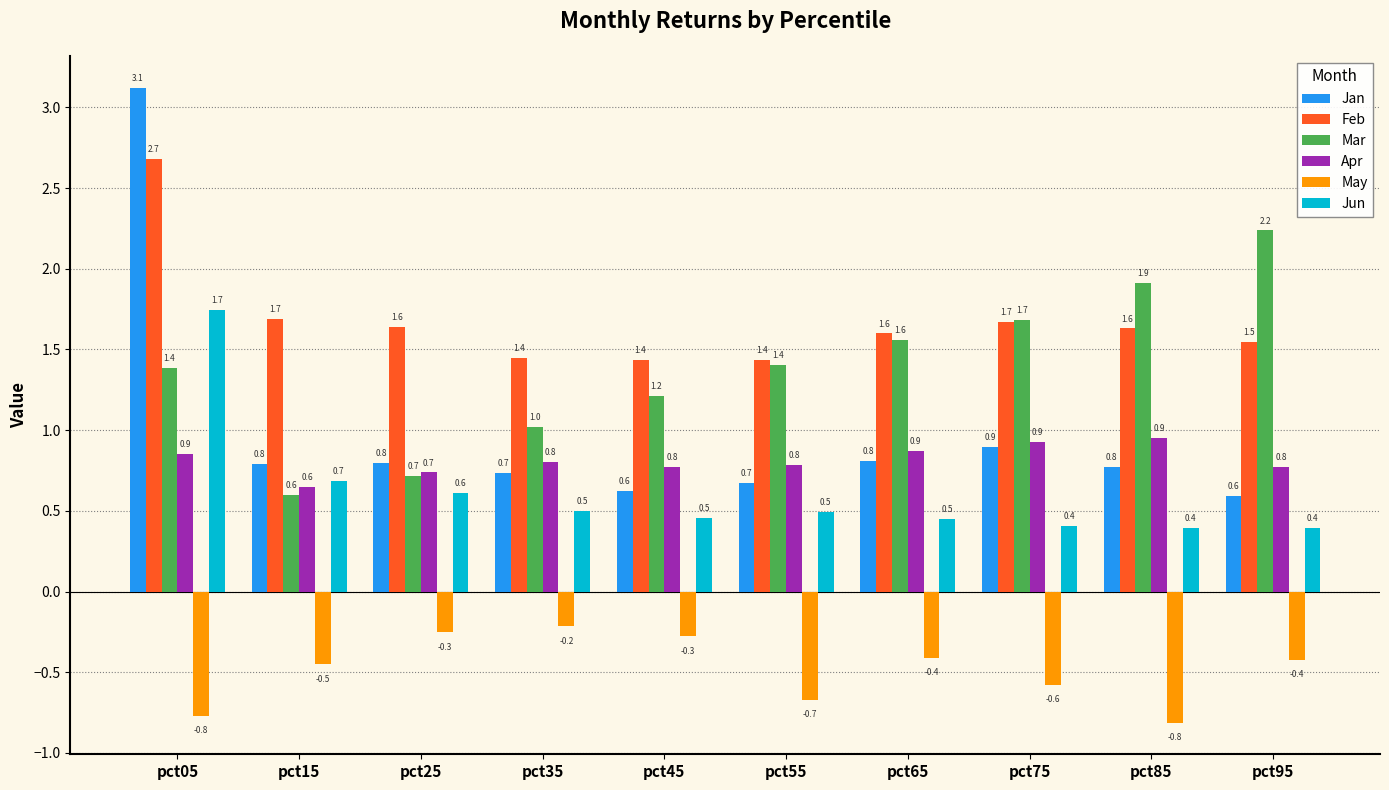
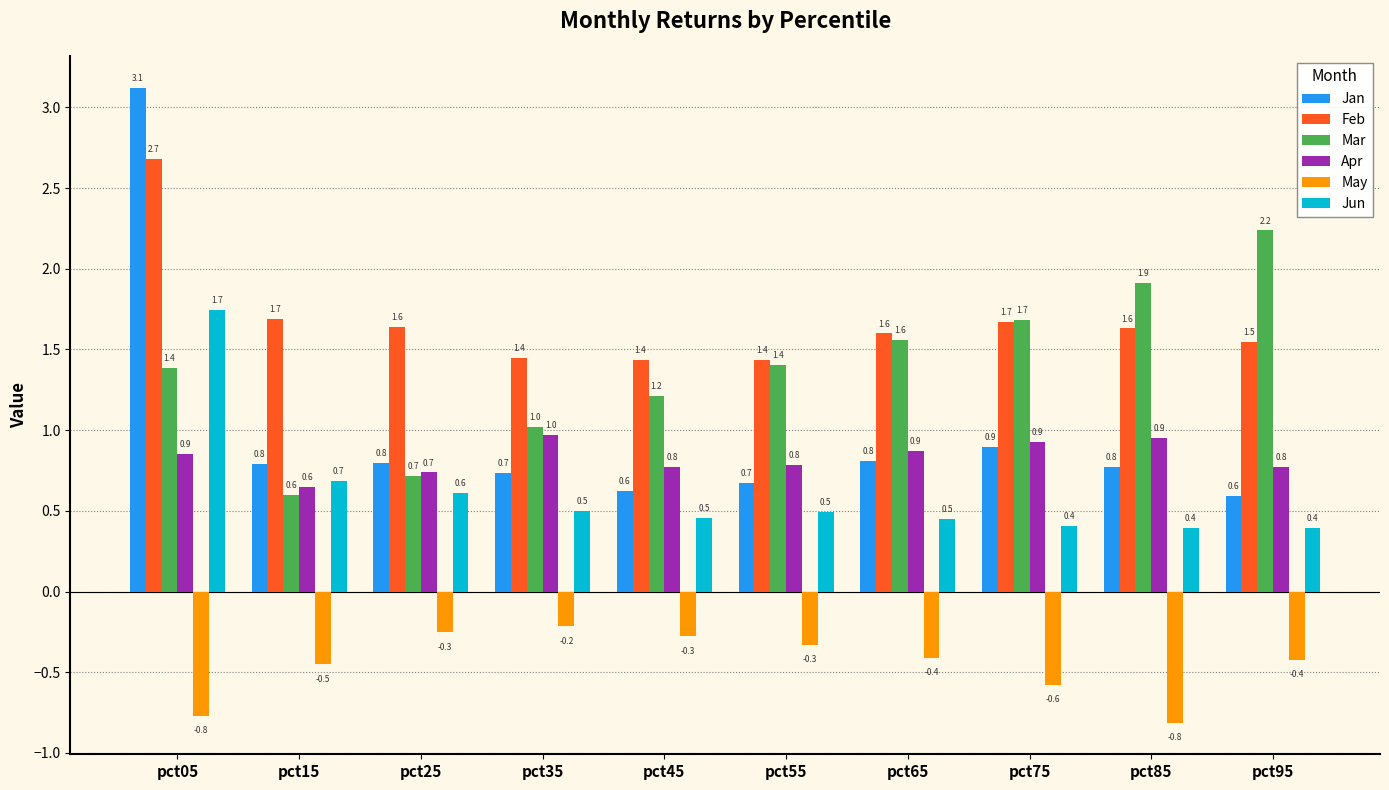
  {
    "Feb": {
      "pct05": 2.7,
      "pct15": 1.7,
      "pct25": 1.6,
      "pct35": 1.4,
      "pct45": 1.4,
      "pct55": 1.4,
      "pct65": 1.6,
      "pct75": 1.7,
      "pct85": 1.6,
      "pct95": 1.5
    },
    "Mar": {
      "pct05": 1.4,
      "pct15": 0.6,
      "pct25": 0.7,
      "pct35": 1.0,
      "pct45": 1.2,
      "pct55": 1.4,
      "pct65": 1.6,
      "pct75": 1.7,
      "pct85": 1.9,
      "pct95": 2.2
    },
    "Apr": {
      "pct05": 0.9,
      "pct15": 0.6,
      "pct25": 0.7,
-     "pct35": 0.8,
+     "pct35": 1.0,
      "pct45": 0.8,
      "pct55": 0.8,
      "pct65": 0.9,
      "pct75": 0.9,
      "pct85": 0.9,
      "pct95": 0.8
    },
    "May": {
      "pct05": -0.8,
      "pct15": -0.5,
      "pct25": -0.3,
      "pct35": -0.2,
      "pct45": -0.3,
-     "pct55": -0.7,
+     "pct55": -0.3,
      "pct65": -0.4,
      "pct75": -0.6,
      "pct85": -0.8,
      "pct95": -0.4
    }
  }
